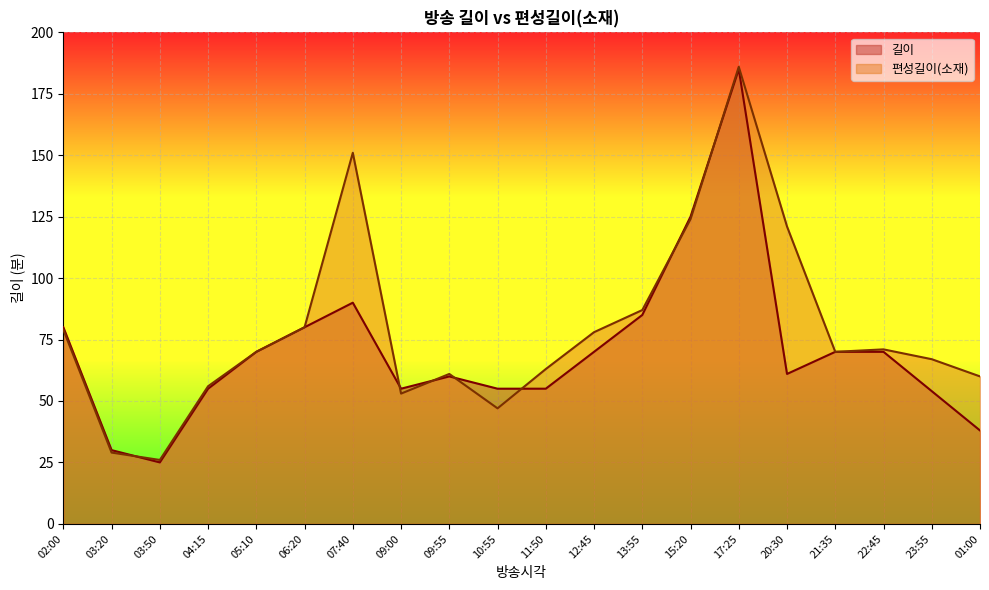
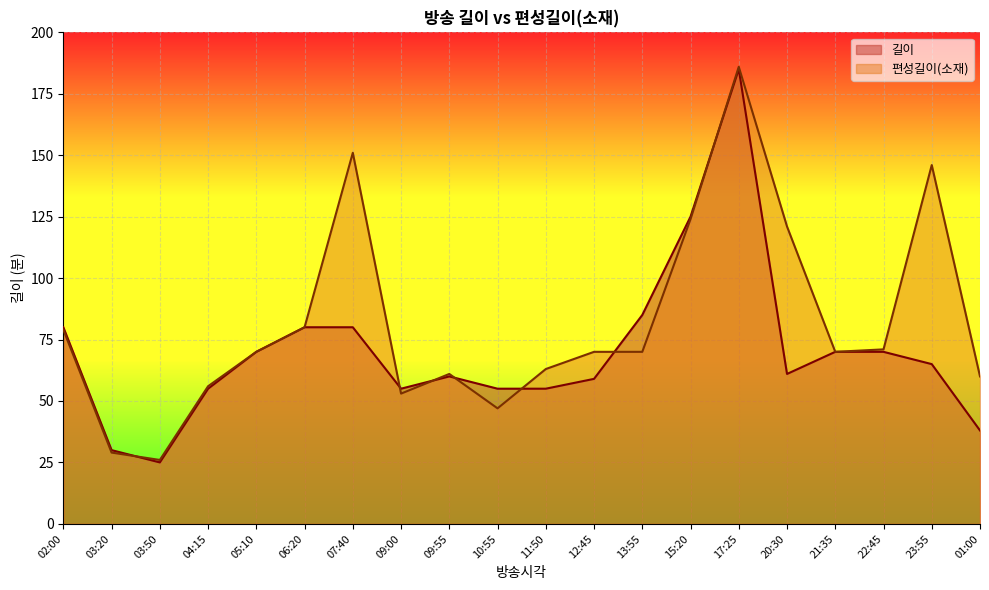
  {
    "길이": {
-     "07:40": 90,
+     "07:40": 80,
      "09:00": 55,
      "10:55": 55,
      "11:50": 55,
-     "12:45": 70,
+     "12:45": 59,
      "13:55": 85,
      "20:30": 61,
-     "23:55": 54,
+     "23:55": 65,
      "01:00": 38
    },
    "편성길이(소재)": {
      "07:40": 151,
      "09:00": 53,
      "10:55": 47,
      "11:50": 63,
-     "12:45": 78,
-     "13:55": 87,
+     "12:45": 70,
+     "13:55": 70,
      "20:30": 121,
-     "23:55": 67,
+     "23:55": 146,
      "01:00": 60
    }
  }
